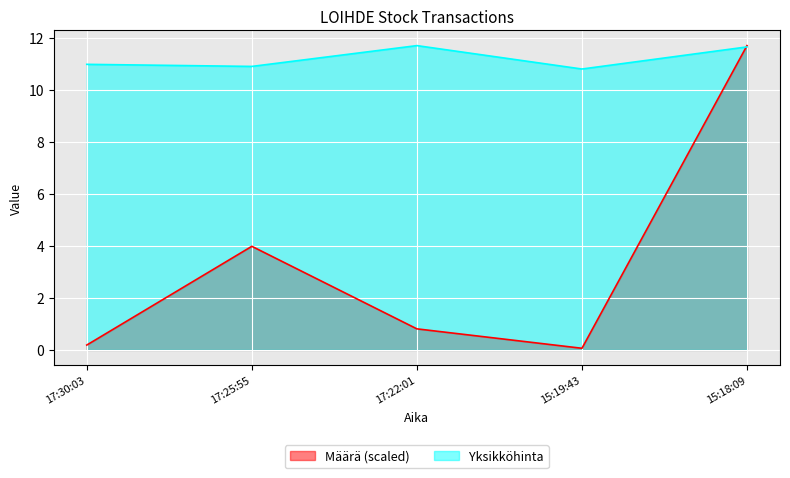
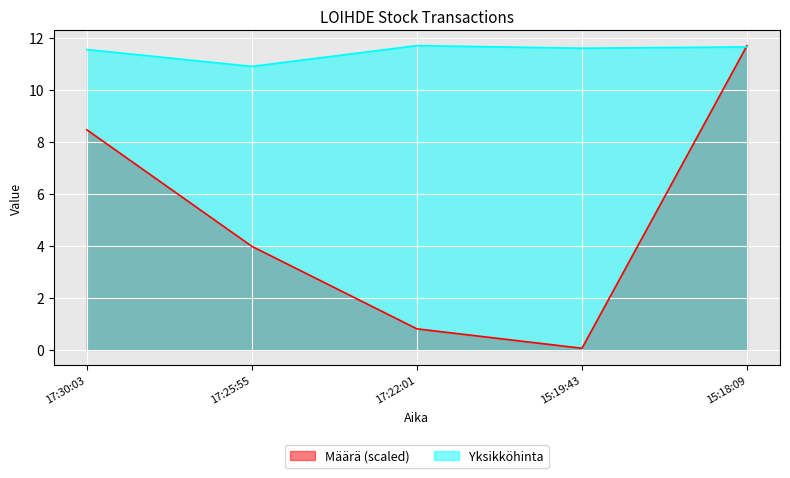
  {
    "Määrä (scaled)": {
-     "17:30:03": 0.2,
+     "17:30:03": 8.5,
      "17:25:55": 4.0,
      "17:22:01": 0.8,
      "15:19:43": 0.1
    },
    "Yksikköhinta": {
-     "17:30:03": 11.0,
+     "17:30:03": 11.6,
      "17:25:55": 10.9,
      "17:22:01": 11.7,
-     "15:19:43": 10.8
+     "15:19:43": 11.6
    }
  }
